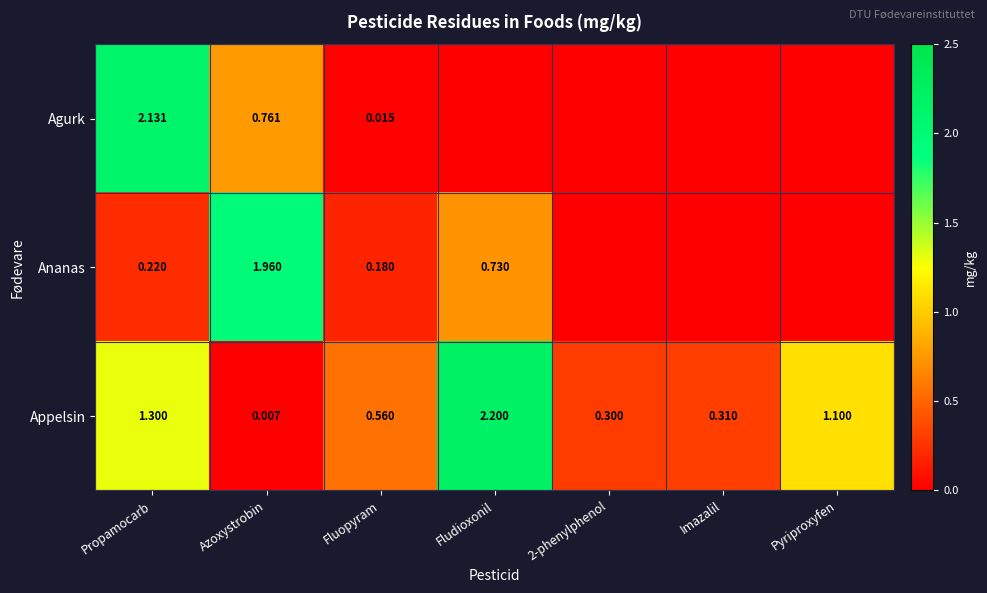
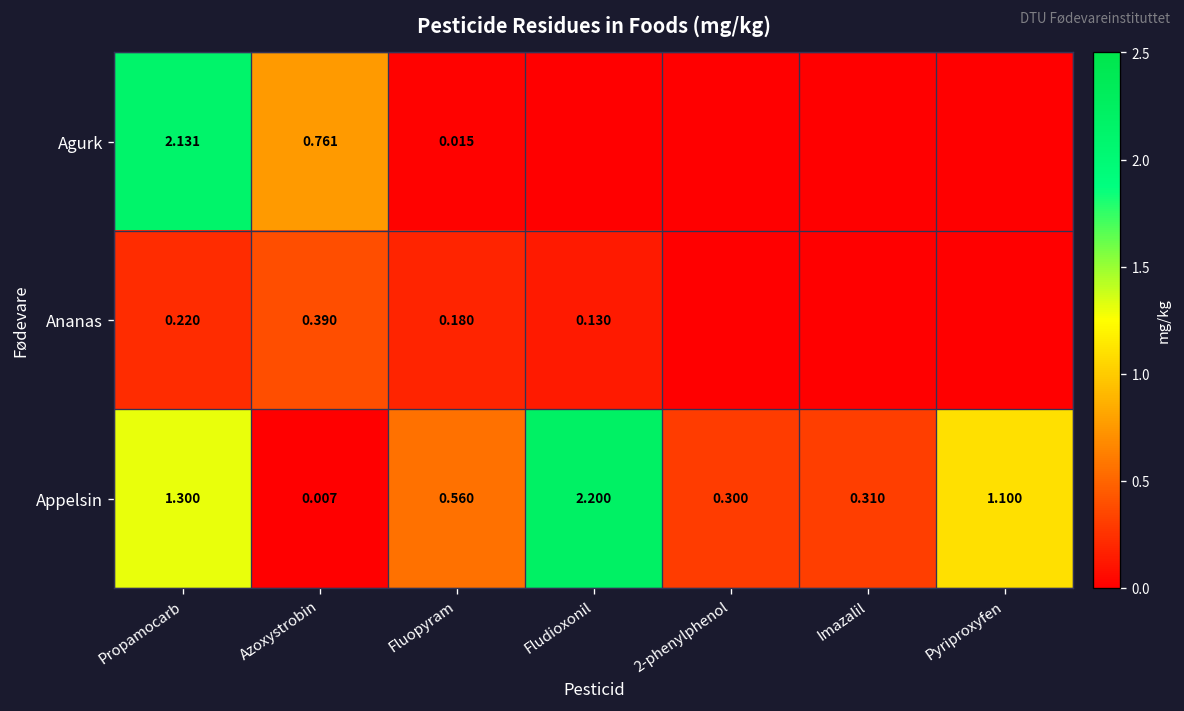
  {
    "Agurk": {
      "Propamocarb": 2.131,
      "Azoxystrobin": 0.761,
      "Fluopyram": 0.015
    },
    "Ananas": {
      "Propamocarb": 0.220,
-     "Azoxystrobin": 1.960,
+     "Azoxystrobin": 0.390,
      "Fluopyram": 0.180,
-     "Fludioxonil": 0.730
+     "Fludioxonil": 0.130
    },
    "Appelsin": {
      "Propamocarb": 1.300,
      "Azoxystrobin": 0.007,
      "Fluopyram": 0.560,
      "Fludioxonil": 2.200,
      "2-phenylphenol": 0.300,
      "Imazalil": 0.310,
      "Pyriproxyfen": 1.100
    }
  }
